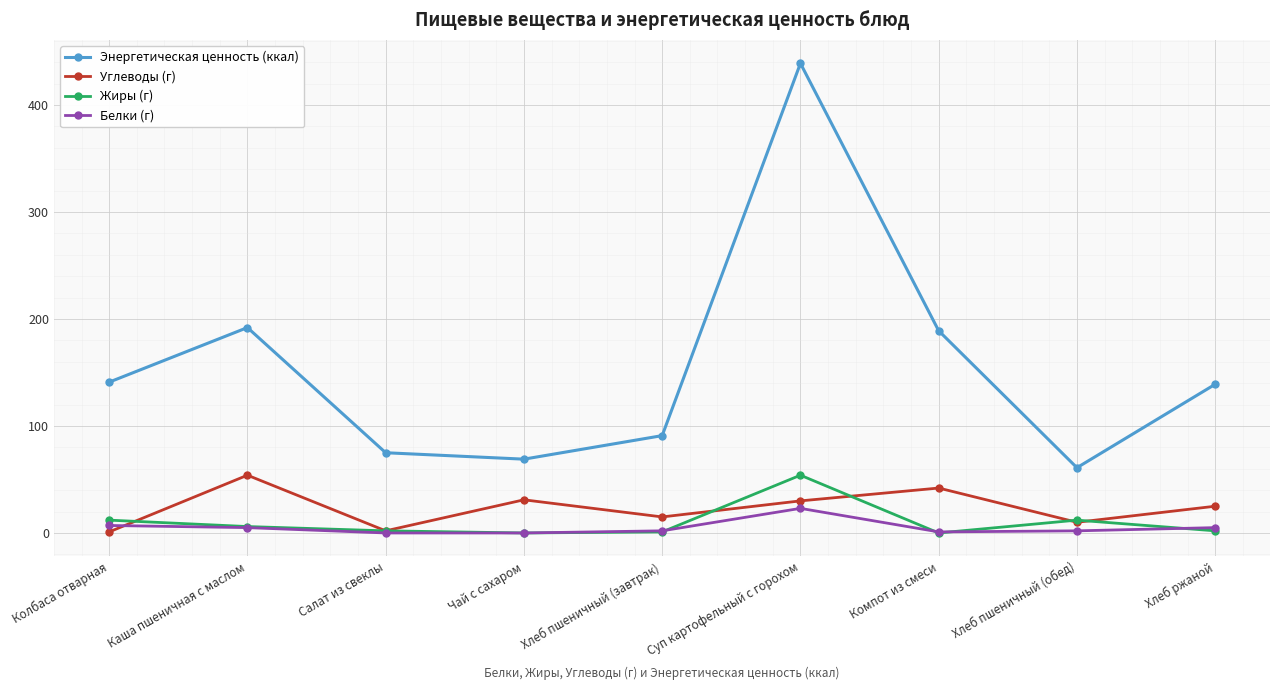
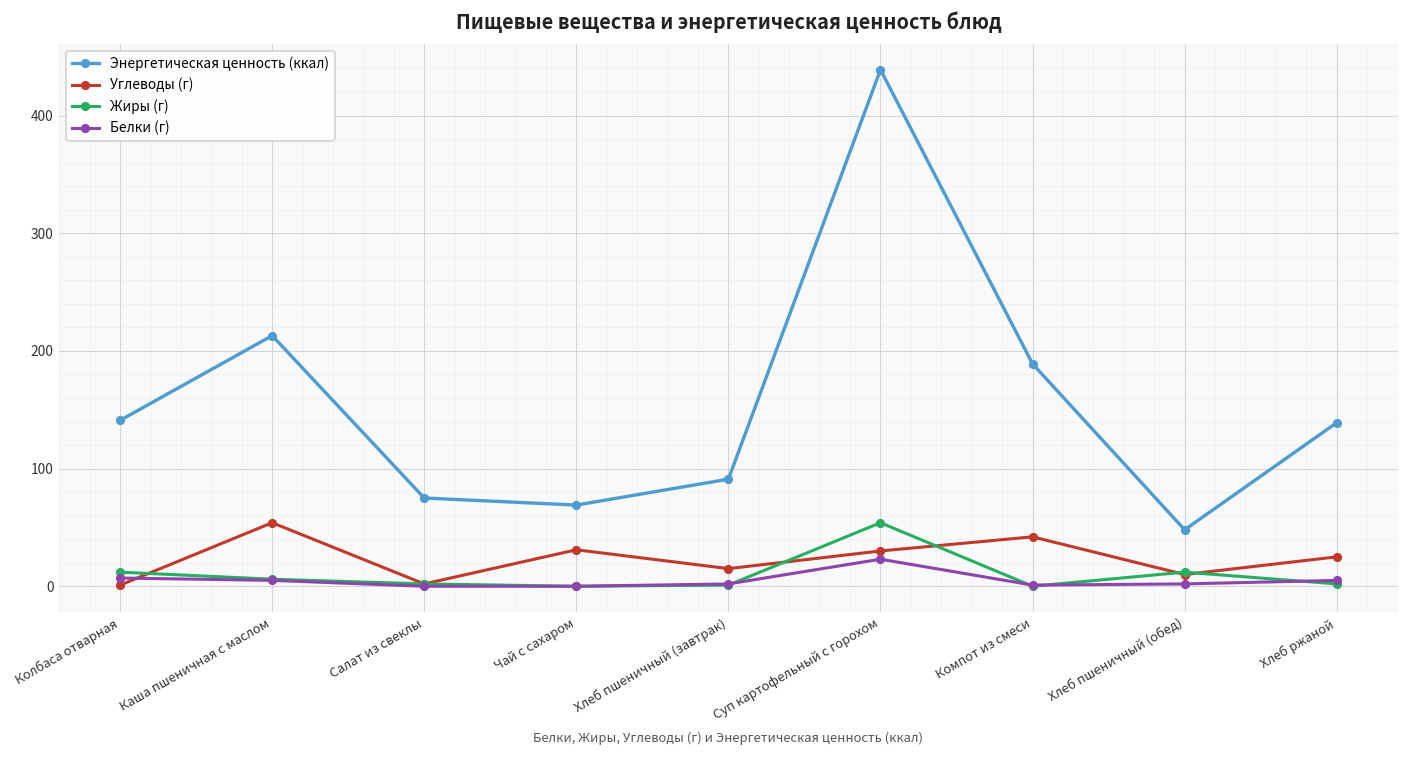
  {
    "Энергетическая ценность (ккал)": {
      "Колбаса отварная": 141,
-     "Каша пшеничная с маслом": 192,
+     "Каша пшеничная с маслом": 213,
      "Салат из свеклы": 75,
      "Чай с сахаром": 69,
      "Хлеб пшеничный (завтрак)": 91,
      "Суп картофельный с горохом": 439,
      "Компот из смеси": 189,
-     "Хлеб пшеничный (обед)": 61,
+     "Хлеб пшеничный (обед)": 48,
      "Хлеб ржаной": 139
    },
    "Углеводы (г)": {
      "Колбаса отварная": 1,
      "Каша пшеничная с маслом": 54,
      "Чай с сахаром": 31,
      "Хлеб пшеничный (завтрак)": 15,
      "Суп картофельный с горохом": 30,
      "Компот из смеси": 42,
      "Хлеб ржаной": 25
    },
    "Жиры (г)": {
      "Колбаса отварная": 12,
      "Суп картофельный с горохом": 54,
      "Хлеб ржаной": 2
    },
    "Белки (г)": {
      "Колбаса отварная": 7,
      "Суп картофельный с горохом": 23,
      "Хлеб пшеничный (обед)": 2,
      "Хлеб ржаной": 5
    }
  }
